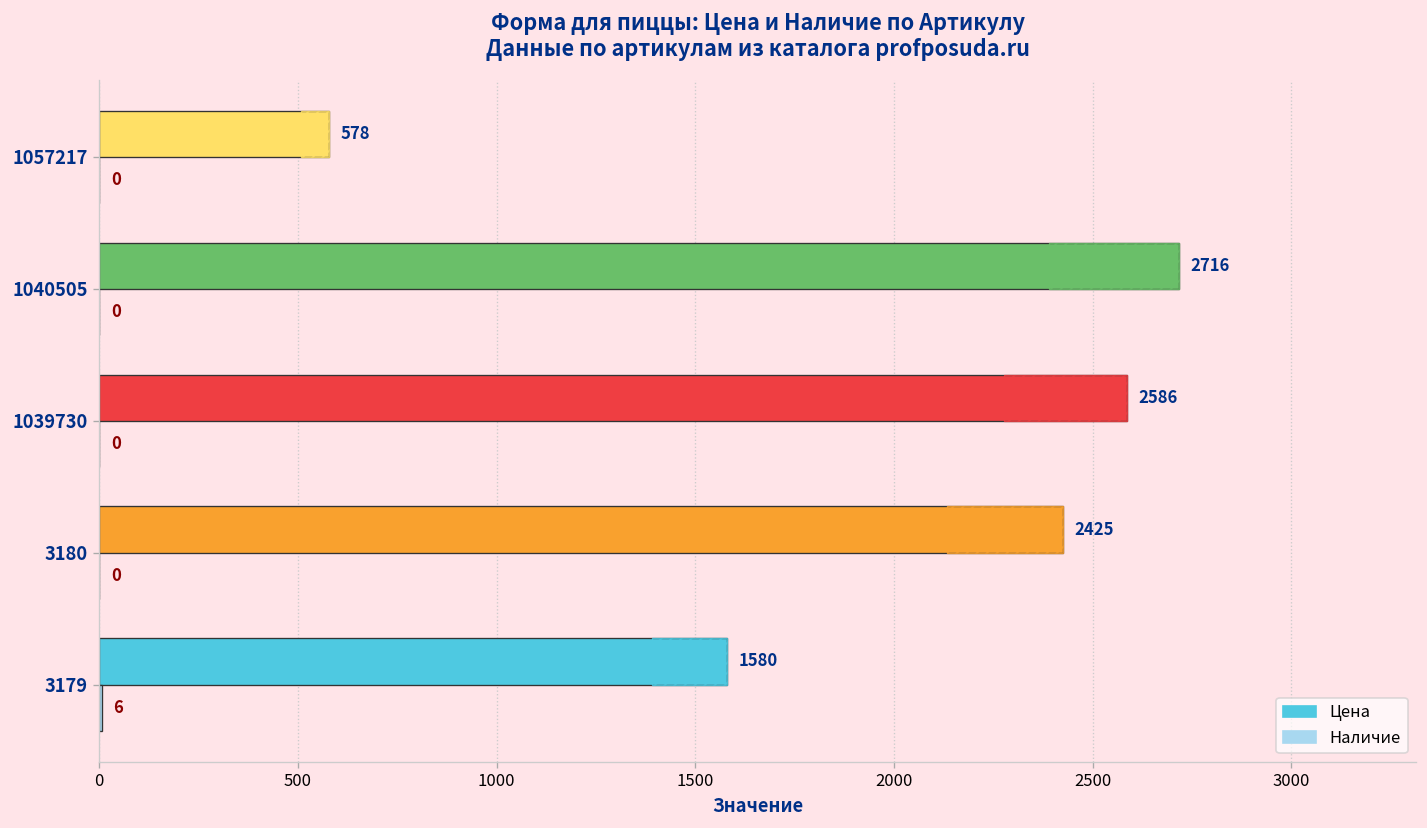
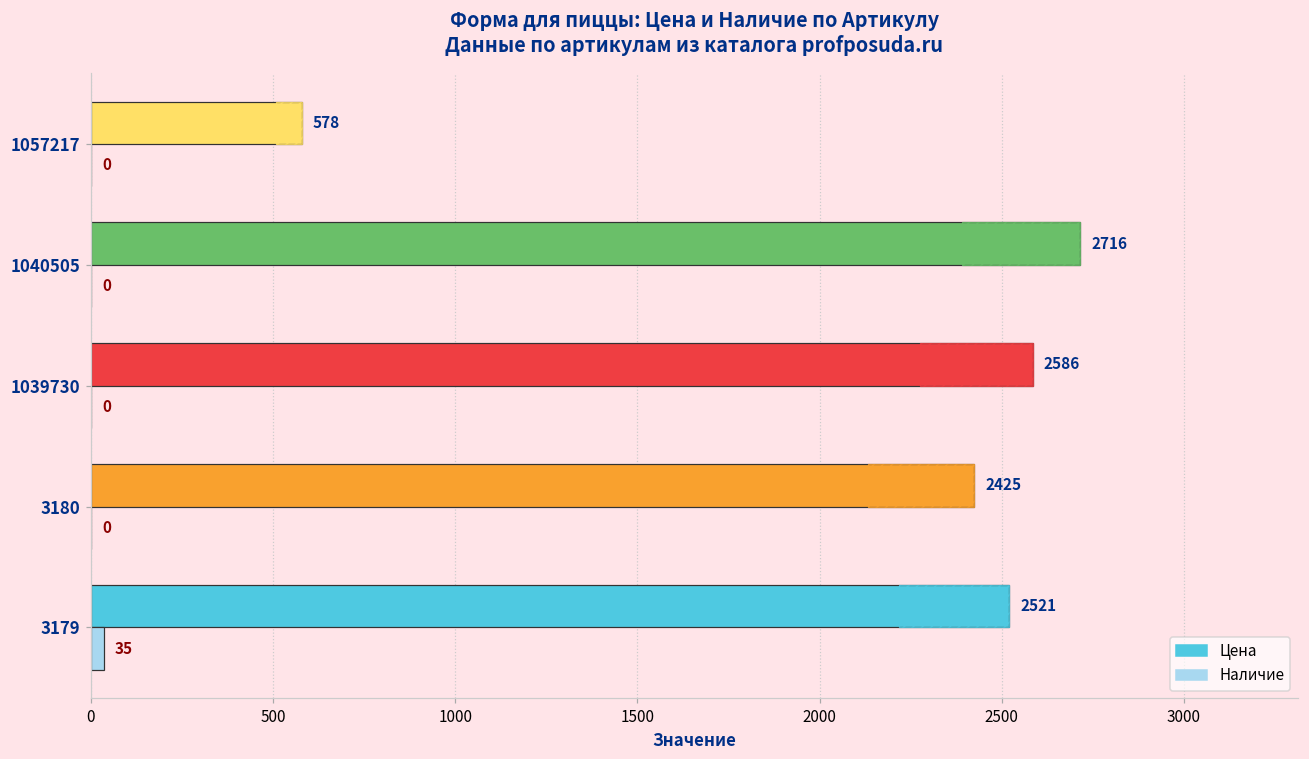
  {
    "Цена": {
      "1057217": 578,
      "1040505": 2716,
      "1039730": 2586,
      "3180": 2425,
-     "3179": 1580
+     "3179": 2521
    },
    "Наличие": {
      "1057217": 0,
      "1040505": 0,
      "1039730": 0,
      "3180": 0,
-     "3179": 6
+     "3179": 35
    }
  }
